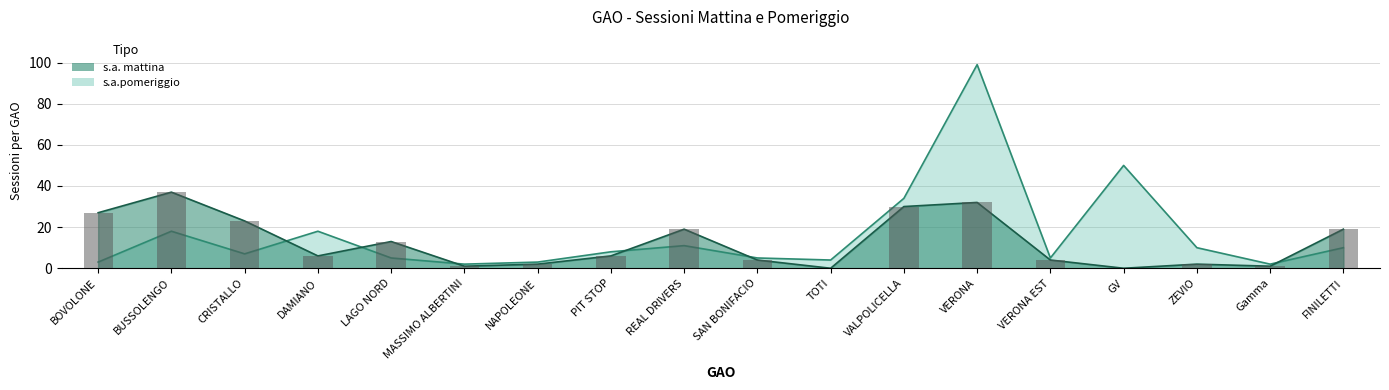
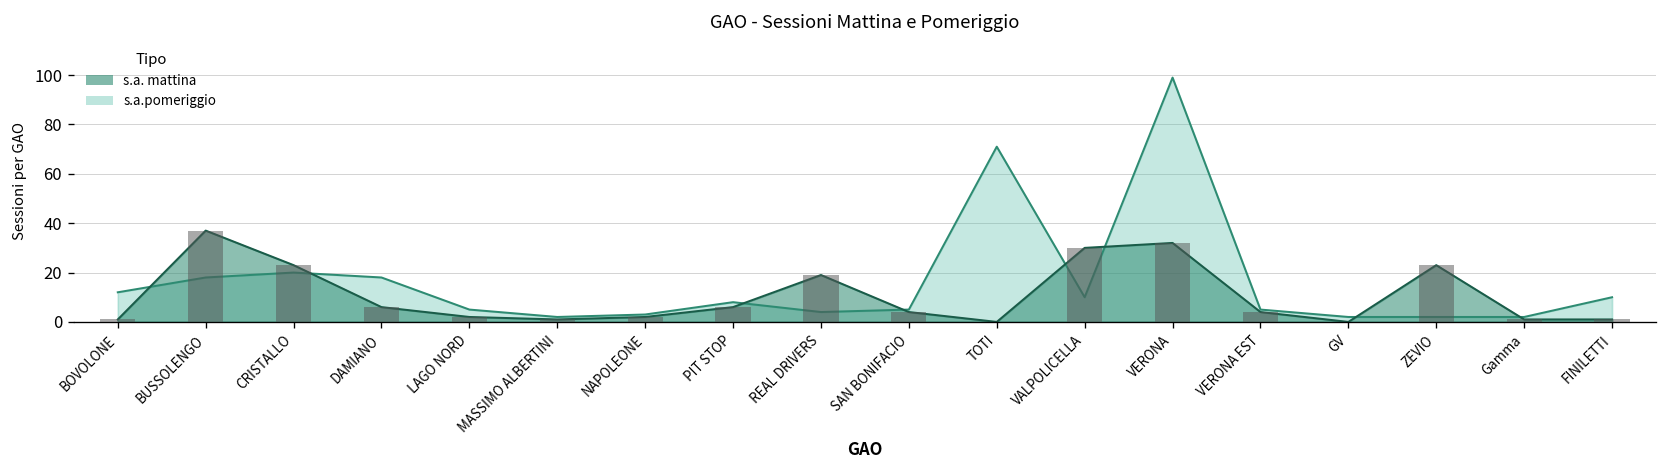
  {
    "s.a.pomeriggio": {
-     "BOVOLONE": 3,
+     "BOVOLONE": 12,
      "BUSSOLENGO": 18,
-     "CRISTALLO": 7,
+     "CRISTALLO": 20,
      "DAMIANO": 18,
      "LAGO NORD": 5,
      "PIT STOP": 8,
-     "REAL DRIVERS": 11,
-     "TOTI": 4,
-     "VALPOLICELLA": 34,
+     "REAL DRIVERS": 4,
+     "TOTI": 71,
+     "VALPOLICELLA": 10,
      "VERONA": 99,
-     "GV": 50,
-     "ZEVIO": 10,
+     "GV": 2,
+     "ZEVIO": 2,
      "FINILETTI": 10
    },
    "s.a. mattina": {
-     "BOVOLONE": 27,
+     "BOVOLONE": 1,
      "BUSSOLENGO": 37,
      "CRISTALLO": 23,
      "DAMIANO": 6,
-     "LAGO NORD": 13,
+     "LAGO NORD": 2,
      "NAPOLEONE": 2,
      "PIT STOP": 6,
      "REAL DRIVERS": 19,
      "SAN BONIFACIO": 4,
      "TOTI": 0,
      "VALPOLICELLA": 30,
      "VERONA": 32,
      "VERONA EST": 4,
      "GV": 0,
-     "ZEVIO": 2,
-     "FINILETTI": 19
+     "ZEVIO": 23,
+     "FINILETTI": 1
    }
  }
